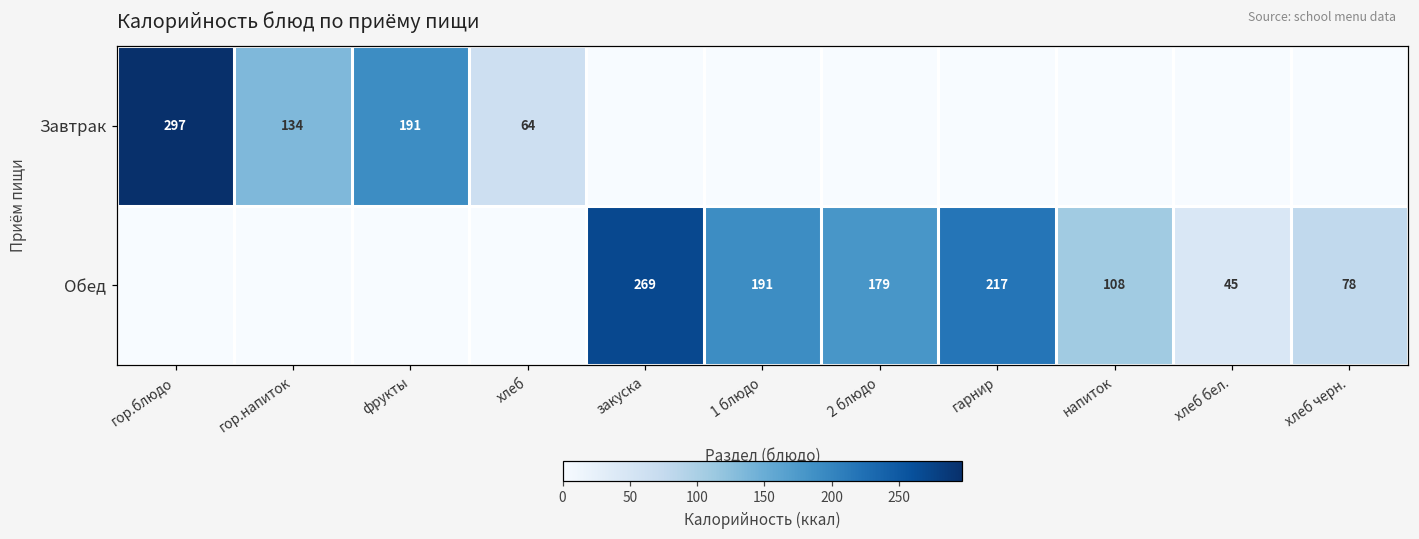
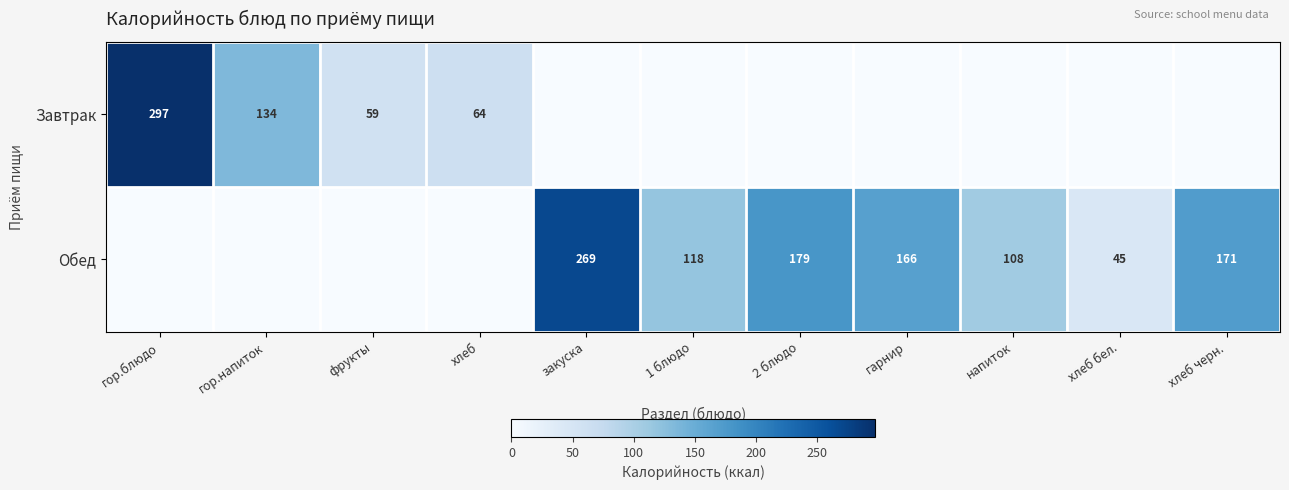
  {
    "Завтрак": {
      "гор.блюдо": 297,
      "гор.напиток": 134,
-     "фрукты": 191,
+     "фрукты": 59,
      "хлеб": 64
    },
    "Обед": {
      "закуска": 269,
-     "1 блюдо": 191,
+     "1 блюдо": 118,
      "2 блюдо": 179,
-     "гарнир": 217,
+     "гарнир": 166,
      "напиток": 108,
      "хлеб бел.": 45,
-     "хлеб черн.": 78
+     "хлеб черн.": 171
    }
  }
